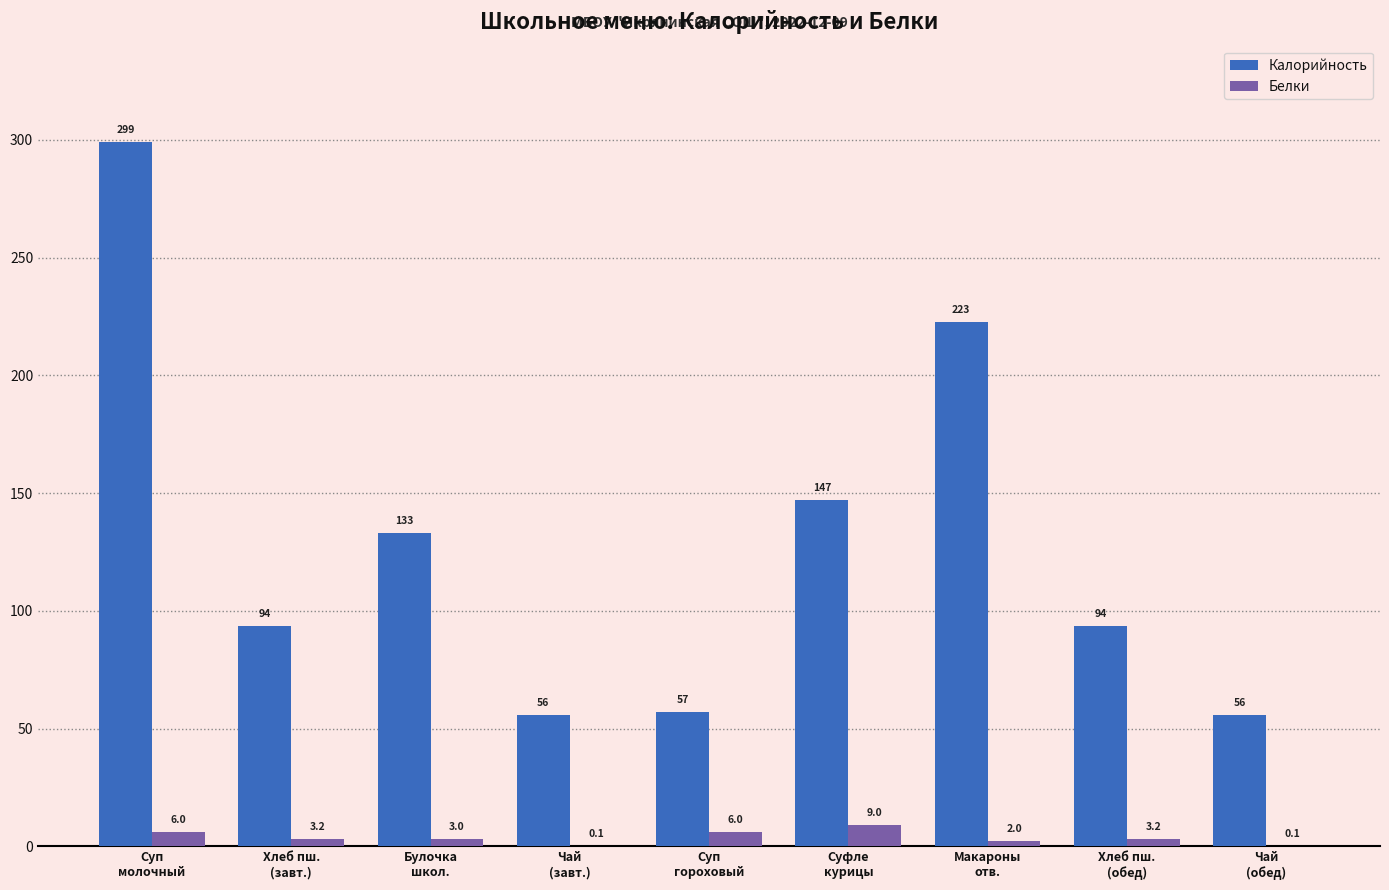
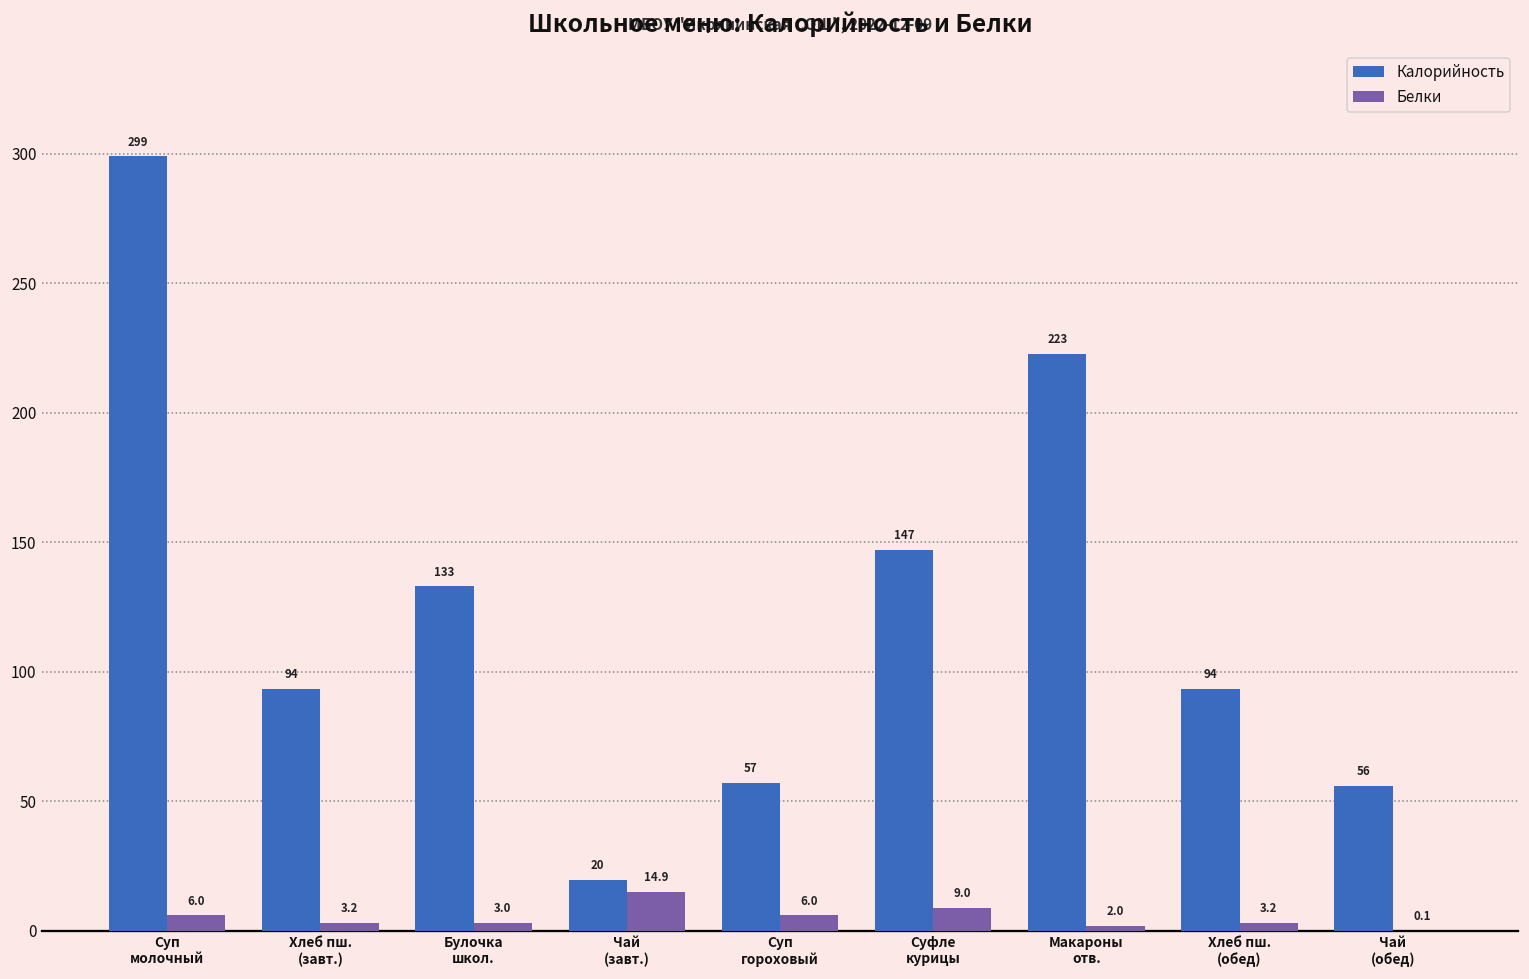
  {
    "Калорийность": {
      "Суп молочный": 299,
      "Хлеб пш. (завт.)": 94,
      "Булочка школ.": 133,
-     "Чай (завт.)": 56,
+     "Чай (завт.)": 20,
      "Суп гороховый": 57,
      "Суфле курицы": 147,
      "Макароны отв.": 223,
      "Хлеб пш. (обед)": 94,
      "Чай (обед)": 56
    },
    "Белки": {
      "Суп молочный": 6.0,
      "Хлеб пш. (завт.)": 3.2,
      "Булочка школ.": 3.0,
-     "Чай (завт.)": 0.1,
+     "Чай (завт.)": 14.9,
      "Суп гороховый": 6.0,
      "Суфле курицы": 9.0,
      "Макароны отв.": 2.0,
      "Хлеб пш. (обед)": 3.2,
      "Чай (обед)": 0.1
    }
  }
